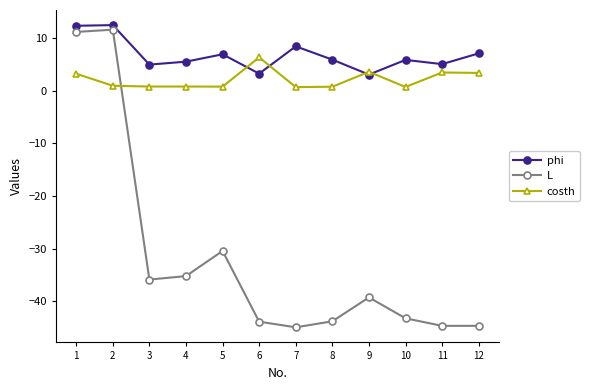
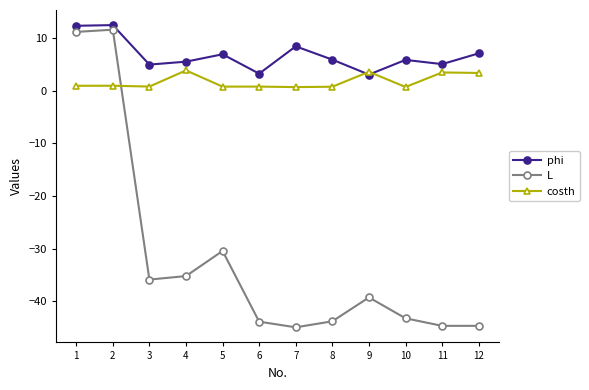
  {
    "phi": {
      "1": 12,
      "2": 12,
      "3": 5,
      "4": 6,
      "5": 7,
      "6": 3,
      "7": 8,
      "8": 6,
      "9": 3,
      "10": 6,
      "11": 5,
      "12": 7
    },
    "L": {
      "1": 11,
      "2": 12,
      "3": -36,
      "4": -35,
      "5": -30,
      "6": -44,
      "7": -45,
      "8": -44,
      "9": -39,
      "10": -43,
      "11": -45,
      "12": -45
    },
    "costh": {
-     "1": 3,
+     "1": 1,
      "2": 1,
      "3": 1,
-     "4": 1,
+     "4": 4,
      "5": 1,
-     "6": 6,
+     "6": 1,
      "7": 1,
      "8": 1,
      "9": 4,
      "10": 1,
      "11": 3,
      "12": 3
    }
  }
